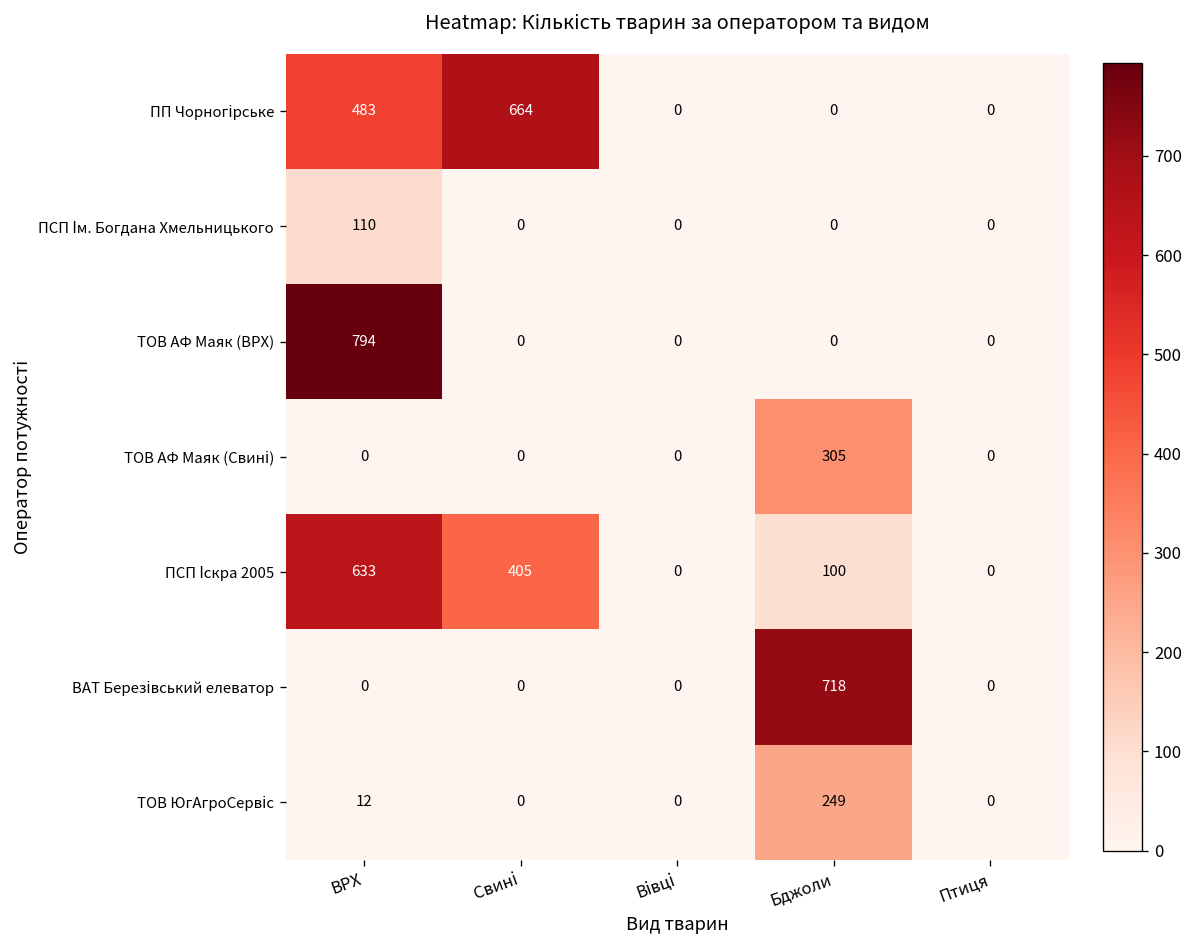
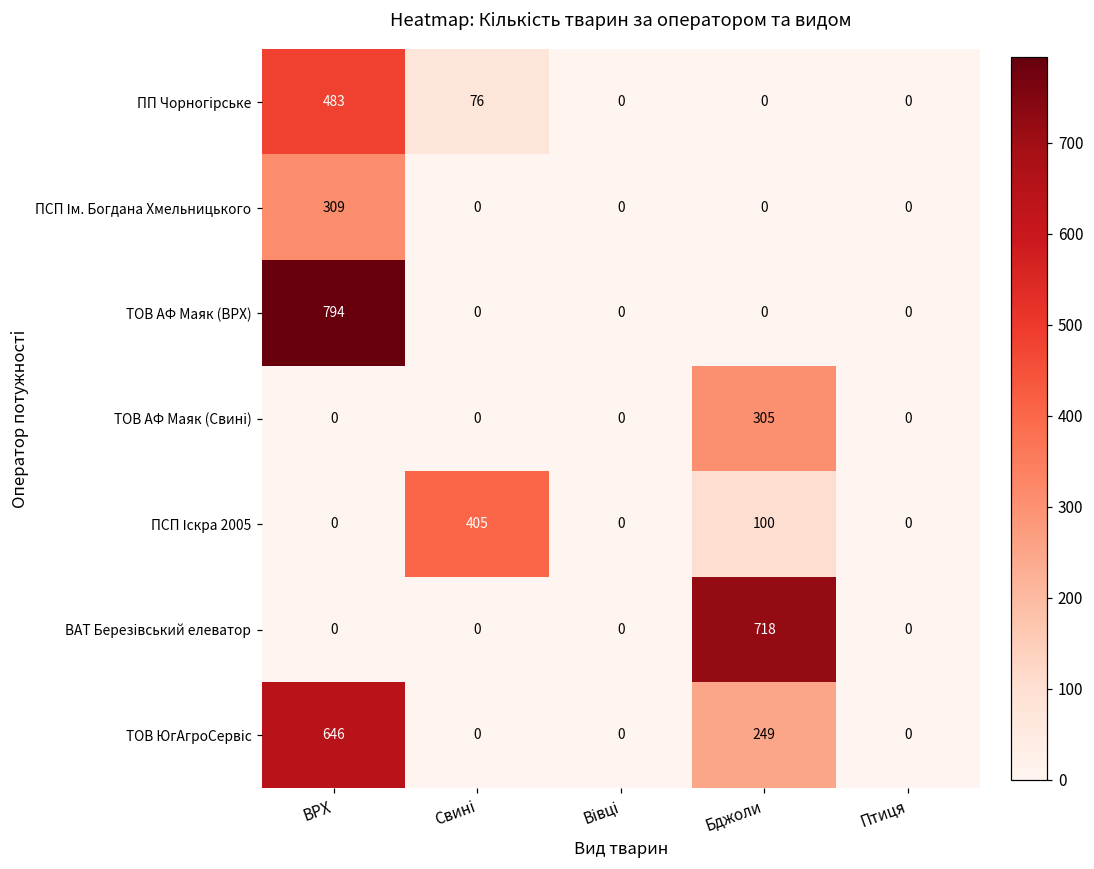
  {
    "ПП Чорногірське": {
      "ВРХ": 483,
-     "Свині": 664,
+     "Свині": 76,
      "Вівці": 0,
      "Бджоли": 0,
      "Птиця": 0
    },
    "ПСП Ім. Богдана Хмельницького": {
-     "ВРХ": 110,
+     "ВРХ": 309,
      "Свині": 0,
      "Вівці": 0,
      "Бджоли": 0,
      "Птиця": 0
    },
    "ТОВ АФ Маяк (ВРХ)": {
      "ВРХ": 794,
      "Свині": 0,
      "Вівці": 0,
      "Бджоли": 0,
      "Птиця": 0
    },
    "ТОВ АФ Маяк (Свині)": {
      "ВРХ": 0,
      "Свині": 0,
      "Вівці": 0,
      "Бджоли": 305,
      "Птиця": 0
    },
    "ПСП Іскра 2005": {
-     "ВРХ": 633,
+     "ВРХ": 0,
      "Свині": 405,
      "Вівці": 0,
      "Бджоли": 100,
      "Птиця": 0
    },
    "ВАТ Березівський елеватор": {
      "ВРХ": 0,
      "Свині": 0,
      "Вівці": 0,
      "Бджоли": 718,
      "Птиця": 0
    },
    "ТОВ ЮгАгроСервіс": {
-     "ВРХ": 12,
+     "ВРХ": 646,
      "Свині": 0,
      "Вівці": 0,
      "Бджоли": 249,
      "Птиця": 0
    }
  }
